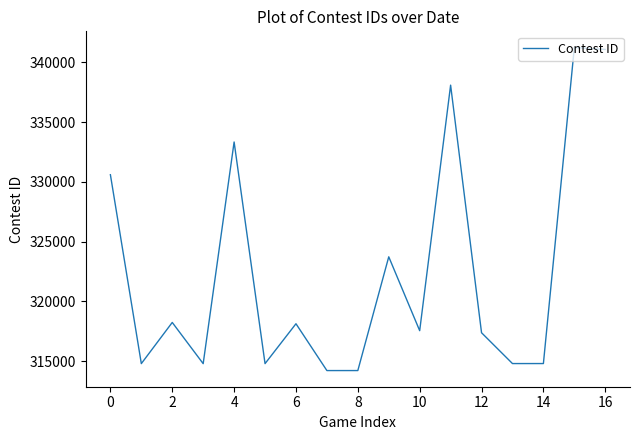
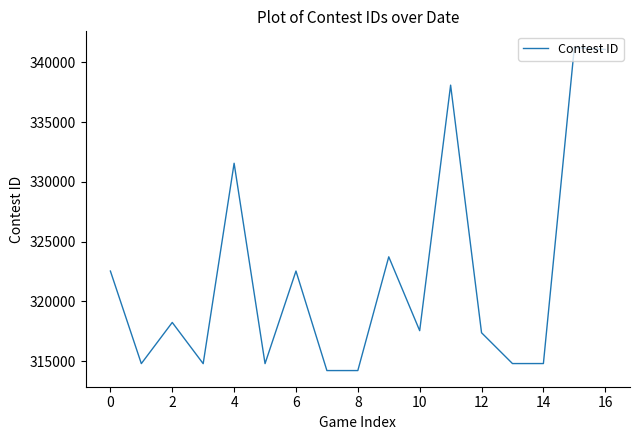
  {
-   "0": 330600,
+   "0": 322500,
    "2": 318200,
-   "4": 333300,
-   "6": 318100,
+   "4": 331600,
+   "6": 322500,
    "8": 314200,
    "10": 317600,
    "12": 317400,
    "14": 314800
  }
